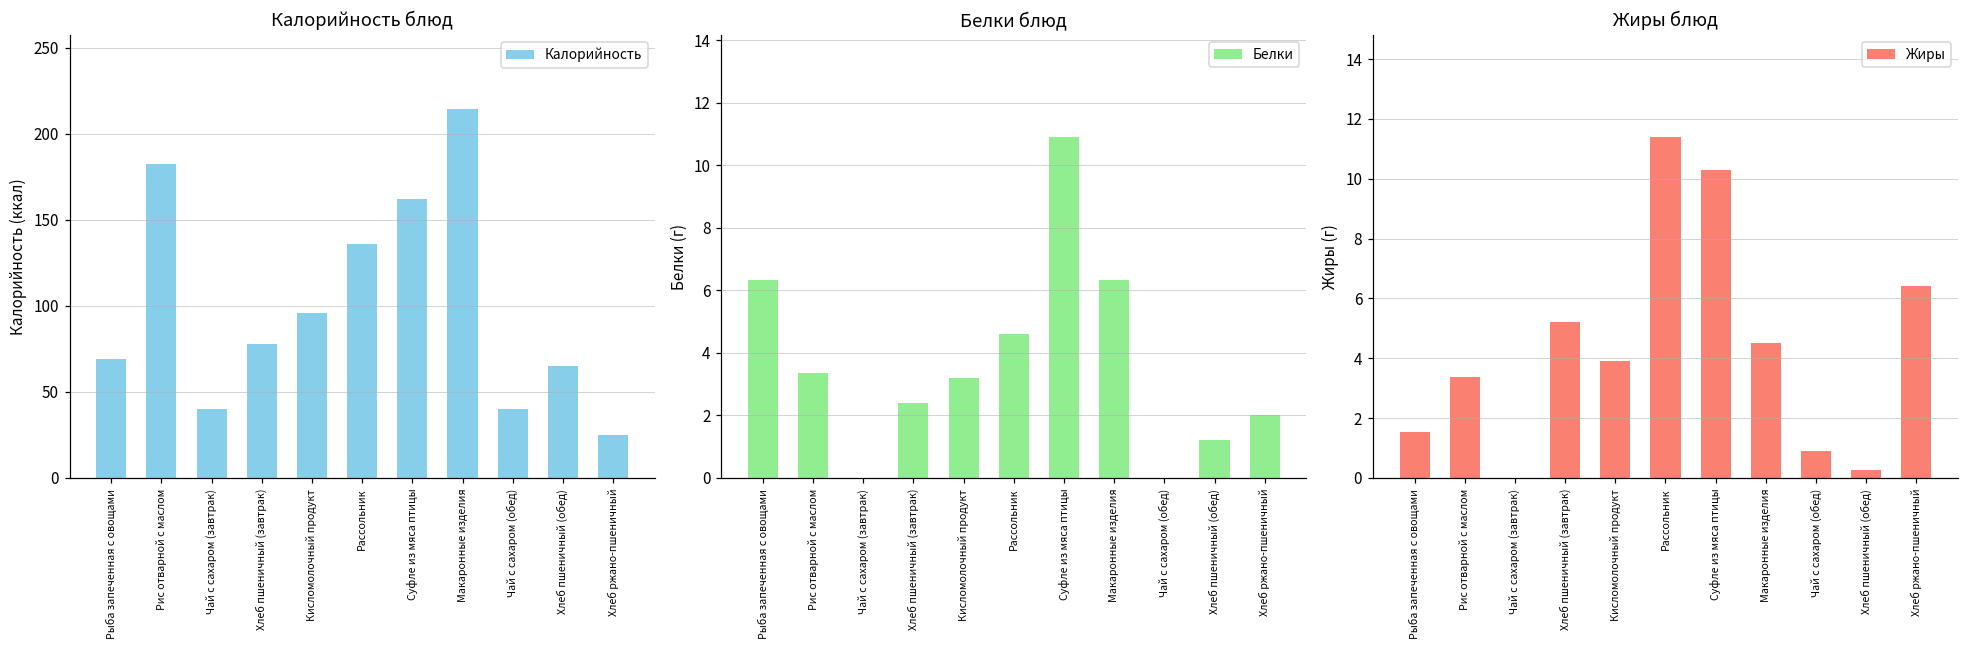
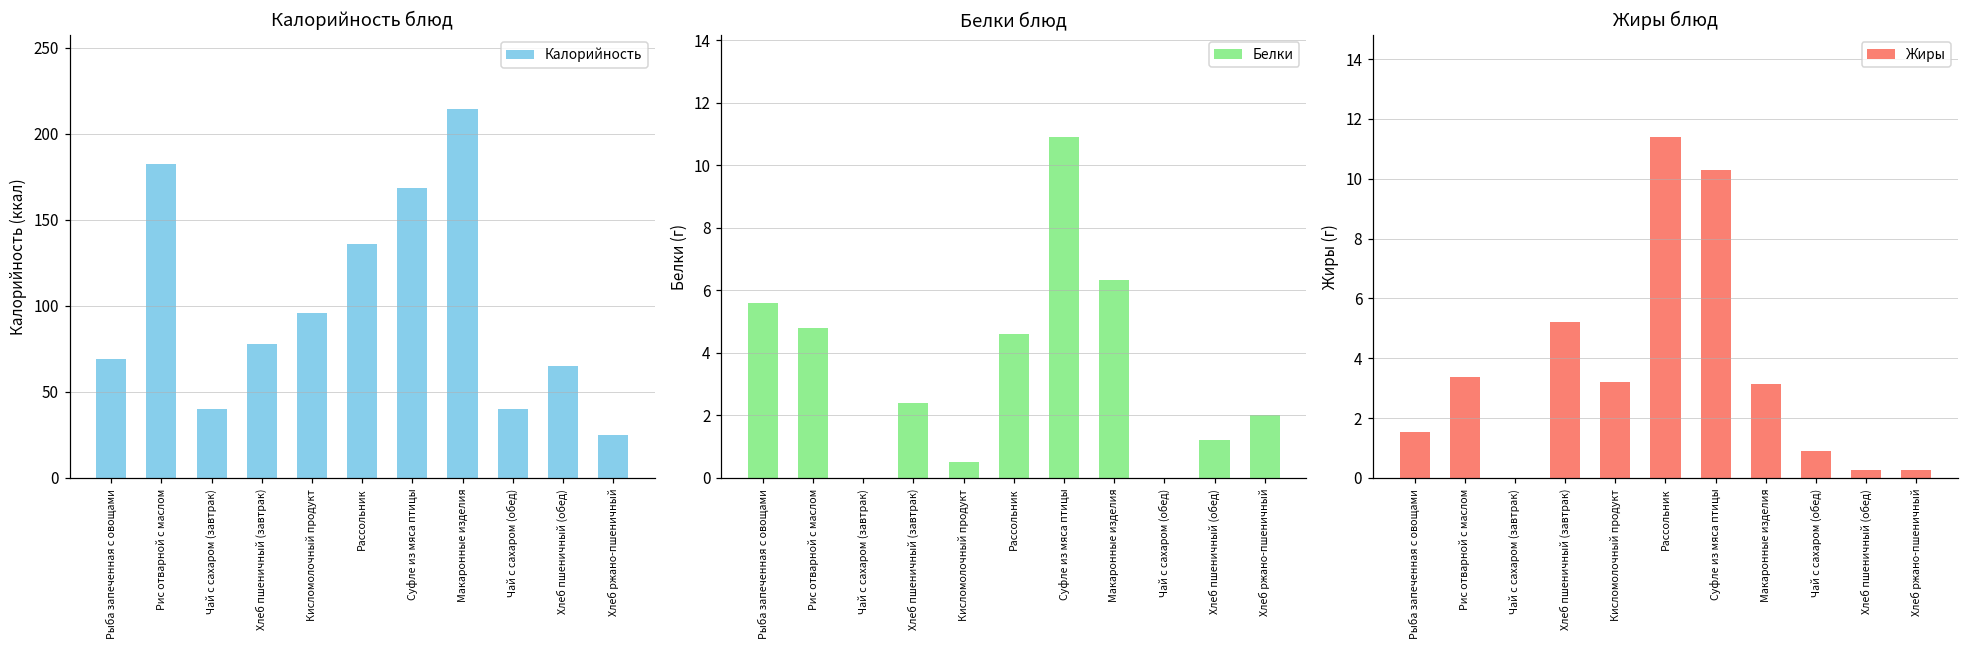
  {
    "Калорийность блюд": {
      "Рыба запеченная с овощами": 69,
      "Рис отварной с маслом": 182,
      "Чай с сахаром (завтрак)": 40,
      "Хлеб пшеничный (завтрак)": 78,
      "Кисломолочный продукт": 96,
      "Рассольник": 136,
-     "Суфле из мяса птицы": 162,
+     "Суфле из мяса птицы": 168,
      "Макаронные изделия": 214,
      "Чай с сахаром (обед)": 40,
      "Хлеб пшеничный (обед)": 65,
      "Хлеб ржано-пшеничный": 25
    },
    "Белки блюд": {
-     "Рыба запеченная с овощами": 6.3,
-     "Рис отварной с маслом": 3.4,
+     "Рыба запеченная с овощами": 5.6,
+     "Рис отварной с маслом": 4.8,
      "Чай с сахаром (завтрак)": 0.0,
      "Хлеб пшеничный (завтрак)": 2.4,
-     "Кисломолочный продукт": 3.2,
+     "Кисломолочный продукт": 0.5,
      "Рассольник": 4.6,
      "Суфле из мяса птицы": 10.9,
      "Макаронные изделия": 6.3,
      "Чай с сахаром (обед)": 0.0,
      "Хлеб пшеничный (обед)": 1.2,
      "Хлеб ржано-пшеничный": 2.0
    },
    "Жиры блюд": {
      "Рыба запеченная с овощами": 1.5,
      "Рис отварной с маслом": 3.4,
      "Чай с сахаром (завтрак)": 0.0,
      "Хлеб пшеничный (завтрак)": 5.2,
-     "Кисломолочный продукт": 3.9,
+     "Кисломолочный продукт": 3.2,
      "Рассольник": 11.4,
      "Суфле из мяса птицы": 10.3,
-     "Макаронные изделия": 4.5,
+     "Макаронные изделия": 3.1,
      "Чай с сахаром (обед)": 0.9,
      "Хлеб пшеничный (обед)": 0.3,
-     "Хлеб ржано-пшеничный": 6.4
+     "Хлеб ржано-пшеничный": 0.3
    }
  }
